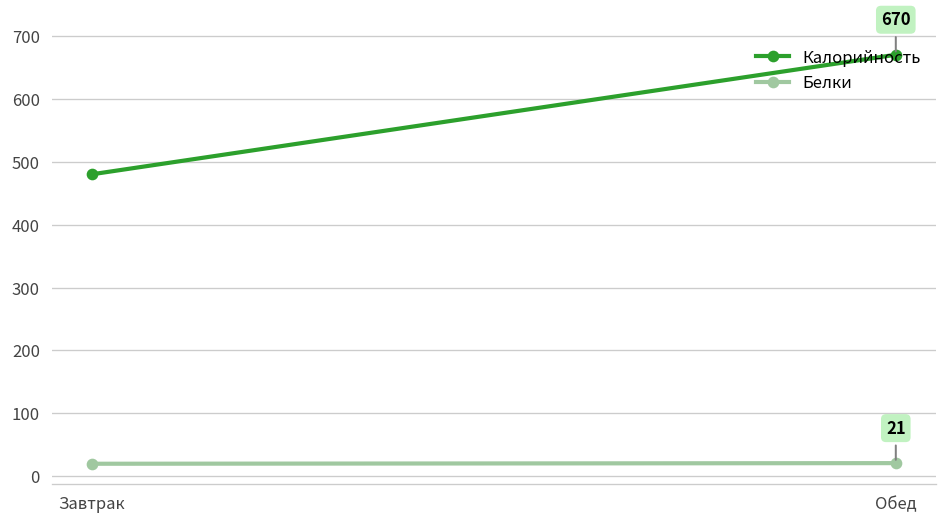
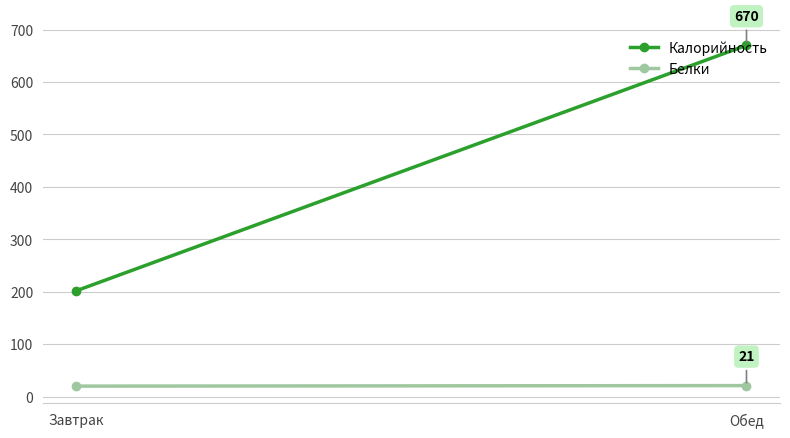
  {
    "Калорийность": {
-     "Завтрак": 480
+     "Завтрак": 200
    },
    "Белки": {
      "Завтрак": 20
    }
  }
